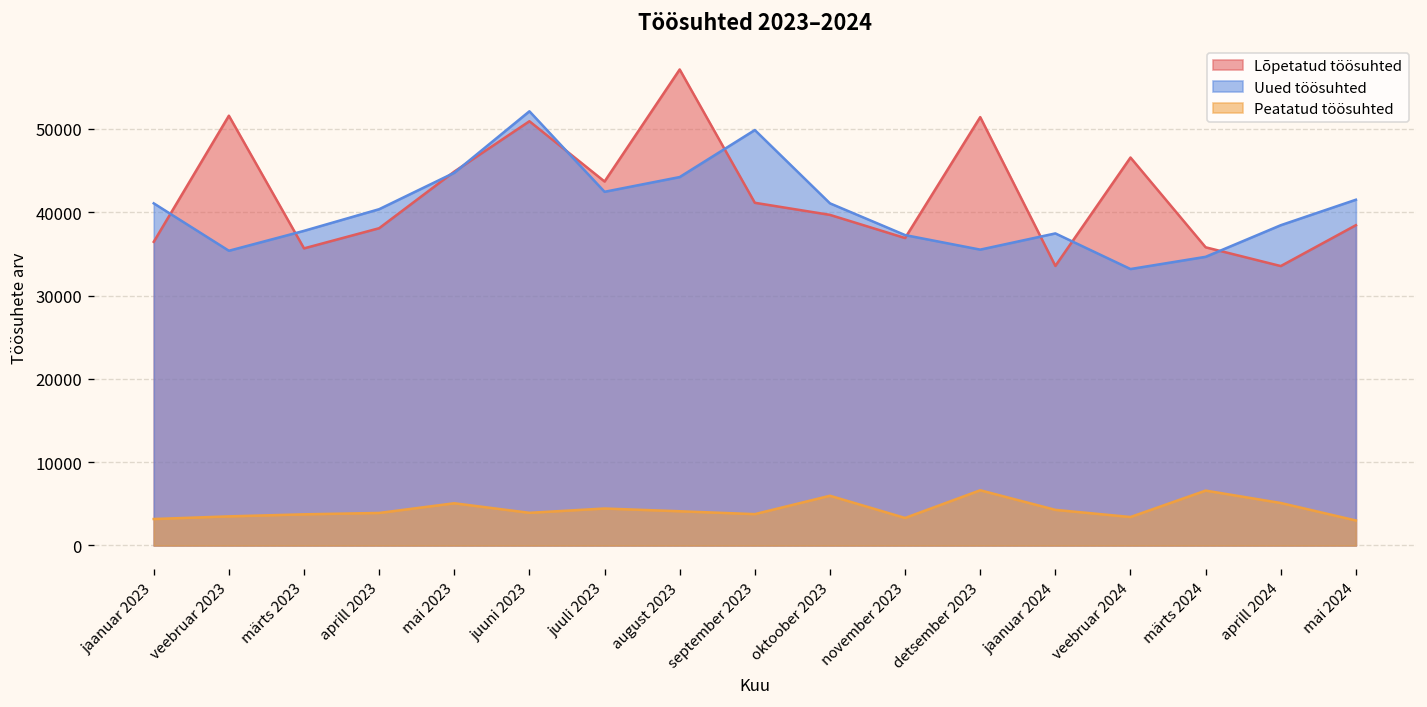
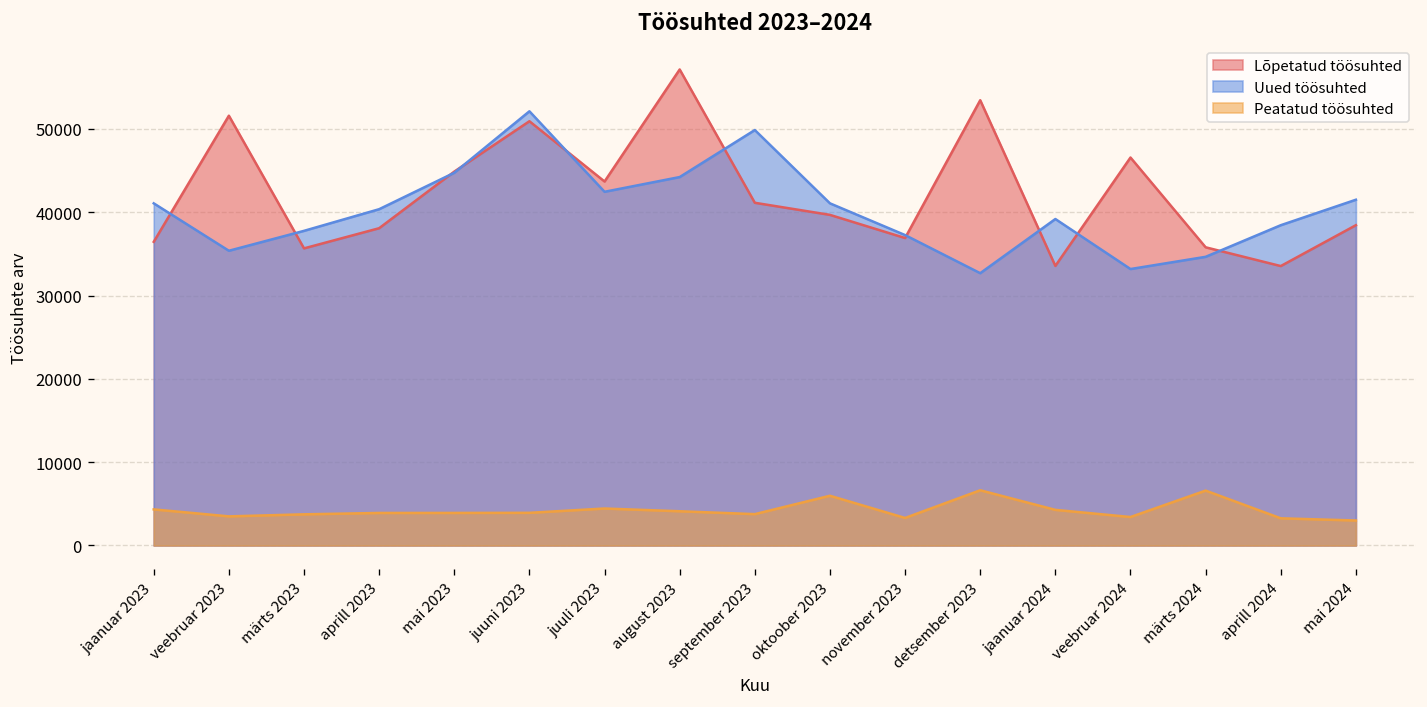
  {
    "Lõpetatud töösuhted": {
      "jaanuar 2023": 36000,
      "veebruar 2023": 52000,
      "märts 2023": 36000,
      "aprill 2023": 38000,
      "juuni 2023": 51000,
      "juuli 2023": 44000,
      "august 2023": 57000,
      "september 2023": 41000,
      "oktoober 2023": 40000,
-     "detsember 2023": 51000,
+     "detsember 2023": 53000,
      "jaanuar 2024": 34000,
      "veebruar 2024": 47000,
      "märts 2024": 36000,
      "aprill 2024": 34000,
      "mai 2024": 38000
    },
    "Uued töösuhted": {
      "jaanuar 2023": 41000,
      "veebruar 2023": 35000,
      "märts 2023": 38000,
      "aprill 2023": 40000,
      "juuni 2023": 52000,
      "juuli 2023": 42000,
      "august 2023": 44000,
      "september 2023": 50000,
      "oktoober 2023": 41000,
-     "detsember 2023": 36000,
-     "jaanuar 2024": 37000,
+     "detsember 2023": 33000,
+     "jaanuar 2024": 39000,
      "veebruar 2024": 33000,
      "märts 2024": 35000,
      "aprill 2024": 38000,
      "mai 2024": 41000
    },
    "Peatatud töösuhted": {
-     "jaanuar 2023": 3000,
+     "jaanuar 2023": 4000,
      "veebruar 2023": 3000,
      "märts 2023": 4000,
      "aprill 2023": 4000,
-     "mai 2023": 5000,
+     "mai 2023": 4000,
      "juuni 2023": 4000,
      "juuli 2023": 4000,
      "august 2023": 4000,
      "september 2023": 4000,
      "oktoober 2023": 6000,
      "november 2023": 3000,
      "detsember 2023": 7000,
      "jaanuar 2024": 4000,
      "veebruar 2024": 3000,
      "märts 2024": 7000,
-     "aprill 2024": 5000,
+     "aprill 2024": 3000,
      "mai 2024": 3000
    }
  }
